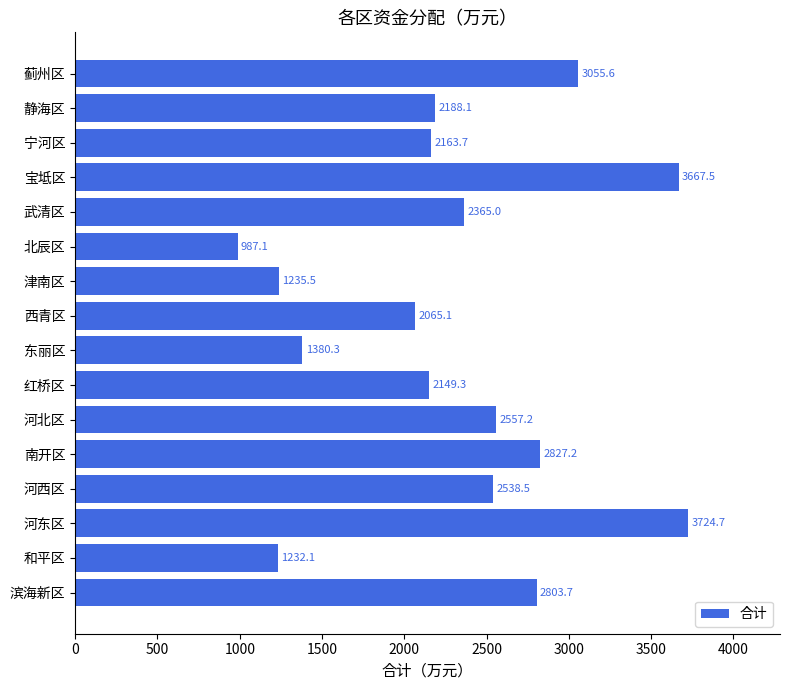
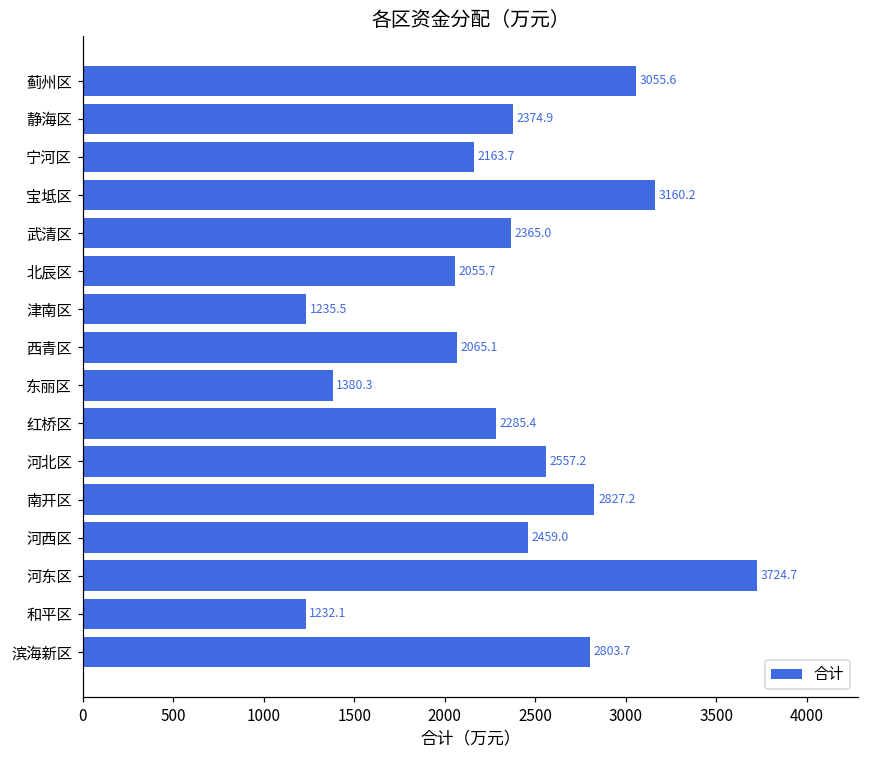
  {
    "蓟州区": 3055.6,
-   "静海区": 2188.1,
+   "静海区": 2374.9,
    "宁河区": 2163.7,
-   "宝坻区": 3667.5,
+   "宝坻区": 3160.2,
    "武清区": 2365.0,
-   "北辰区": 987.1,
+   "北辰区": 2055.7,
    "津南区": 1235.5,
    "西青区": 2065.1,
    "东丽区": 1380.3,
-   "红桥区": 2149.3,
+   "红桥区": 2285.4,
    "河北区": 2557.2,
    "南开区": 2827.2,
-   "河西区": 2538.5,
+   "河西区": 2459.0,
    "河东区": 3724.7,
    "和平区": 1232.1,
    "滨海新区": 2803.7
  }
